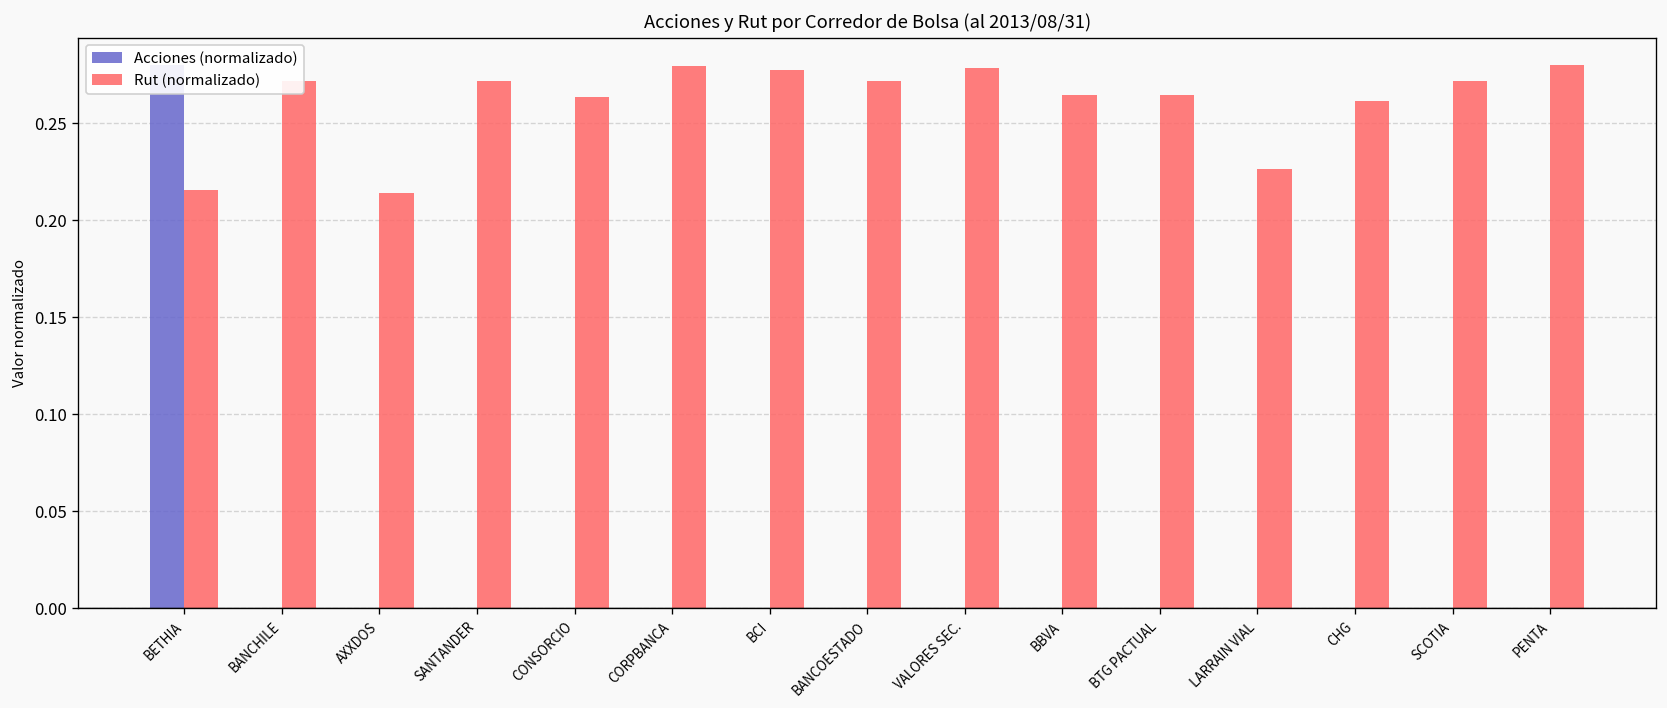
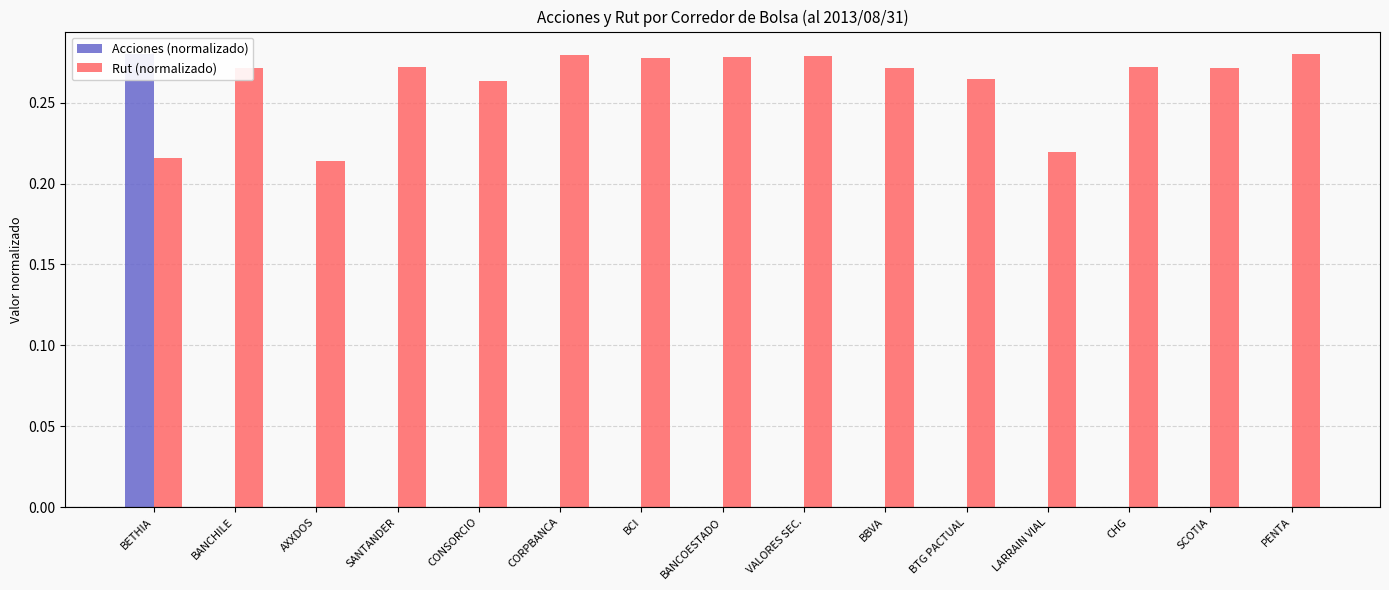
  {
    "Rut (normalizado)": {
      "BETHIA": 0.216,
      "AXXDOS": 0.214,
      "SANTANDER": 0.272,
      "CONSORCIO": 0.264,
      "CORPBANCA": 0.279,
      "BCI": 0.277,
-     "BANCOESTADO": 0.272,
+     "BANCOESTADO": 0.278,
      "VALORES SEC.": 0.279,
-     "BBVA": 0.264,
+     "BBVA": 0.272,
      "BTG PACTUAL": 0.265,
-     "LARRAIN VIAL": 0.227,
-     "CHG": 0.261,
+     "LARRAIN VIAL": 0.220,
+     "CHG": 0.272,
      "SCOTIA": 0.272,
      "PENTA": 0.280
    }
  }
